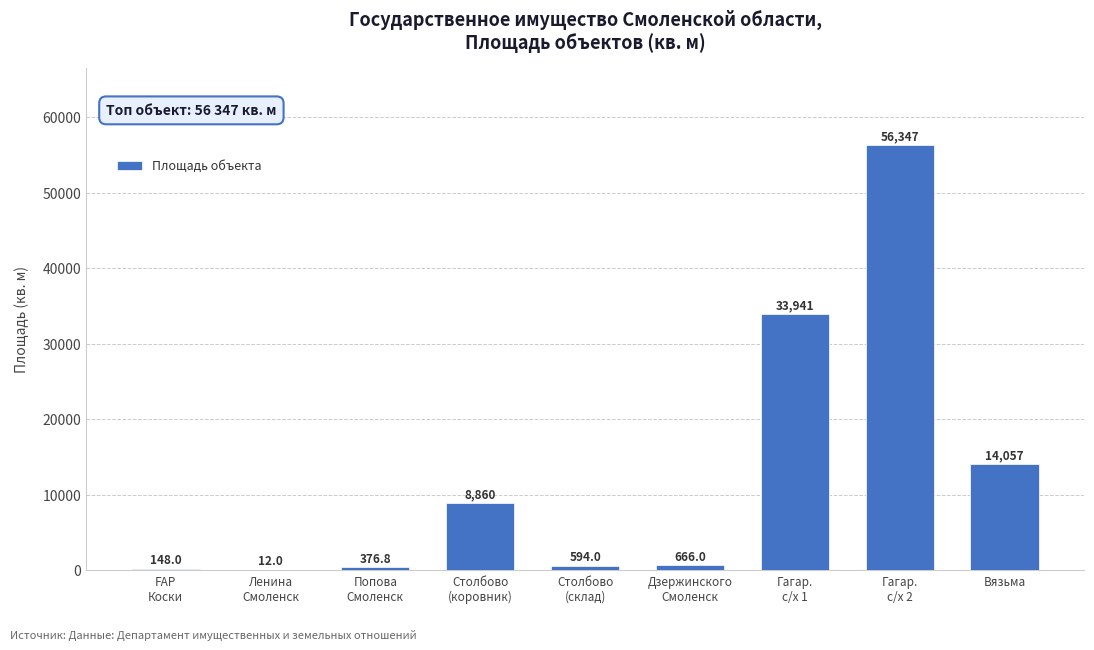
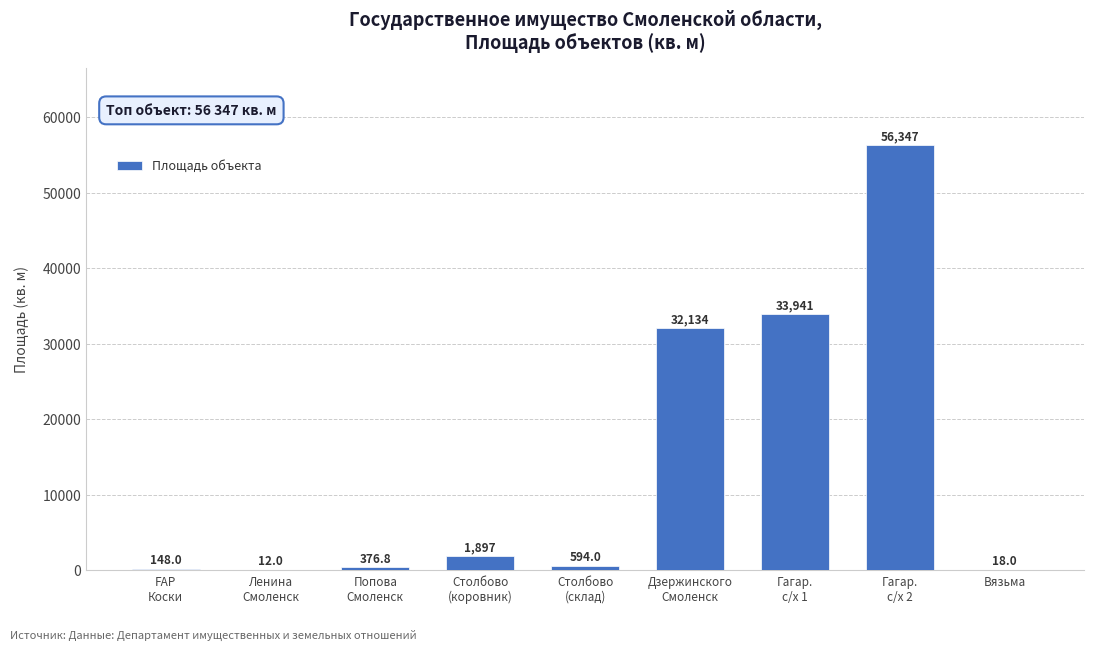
  {
    "FAP Коски": "148.0",
    "Ленина Смоленск": "12.0",
    "Попова Смоленск": "376.8",
-   "Столбово (коровник)": "8,860",
+   "Столбово (коровник)": "1,897",
    "Столбово (склад)": "594.0",
-   "Дзержинского Смоленск": "666.0",
+   "Дзержинского Смоленск": "32,134",
    "Гагар. с/х 1": "33,941",
    "Гагар. с/х 2": "56,347",
-   "Вязьма": "14,057"
+   "Вязьма": "18.0"
  }
